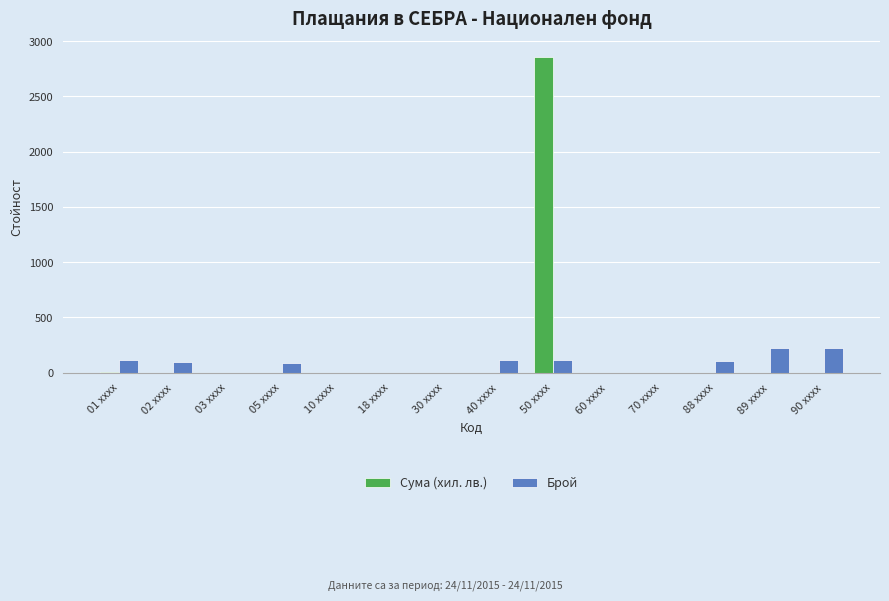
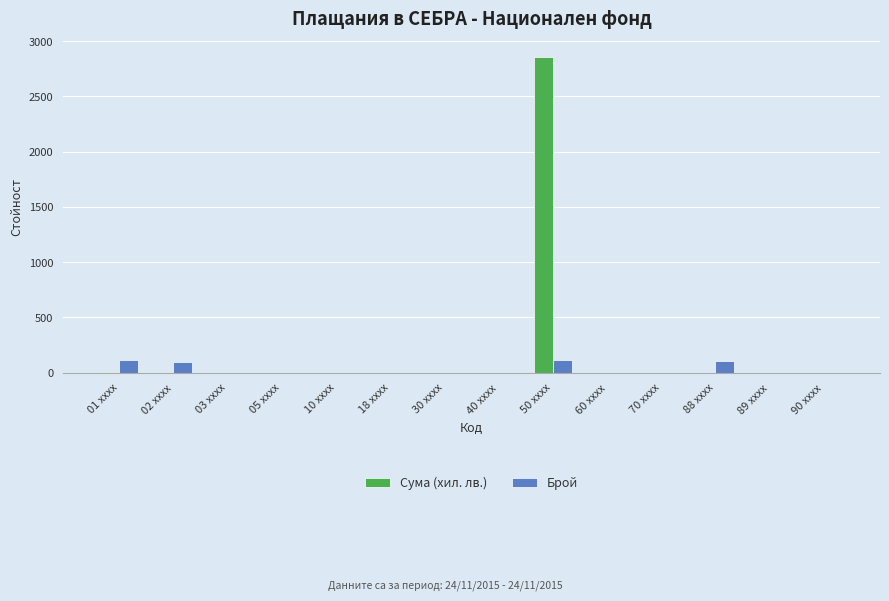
  {
    "Сума (хил. лв.)": {
      "03 xxxx": 0,
      "10 xxxx": 0,
      "18 xxxx": 0,
      "30 xxxx": 0,
      "40 xxxx": 0,
      "50 xxxx": 2860,
      "60 xxxx": 0,
      "70 xxxx": 0,
      "88 xxxx": 0,
      "89 xxxx": 0,
      "90 xxxx": 0
    },
    "Брой": {
      "01 xxxx": 110,
      "02 xxxx": 90,
      "03 xxxx": 0,
-     "05 xxxx": 90,
+     "05 xxxx": 0,
      "10 xxxx": 0,
      "18 xxxx": 0,
      "30 xxxx": 0,
-     "40 xxxx": 120,
+     "40 xxxx": 0,
      "50 xxxx": 120,
      "60 xxxx": 0,
      "70 xxxx": 0,
      "88 xxxx": 100,
-     "89 xxxx": 220,
-     "90 xxxx": 220
+     "89 xxxx": 0,
+     "90 xxxx": 0
    }
  }
